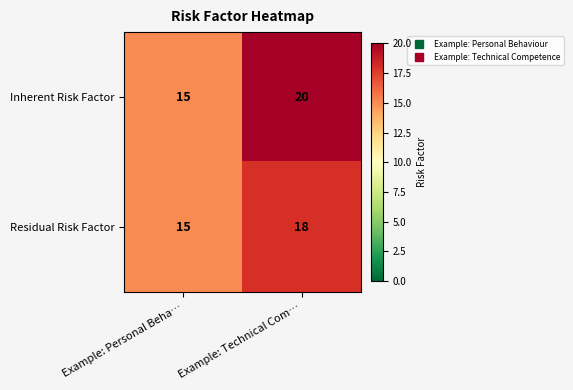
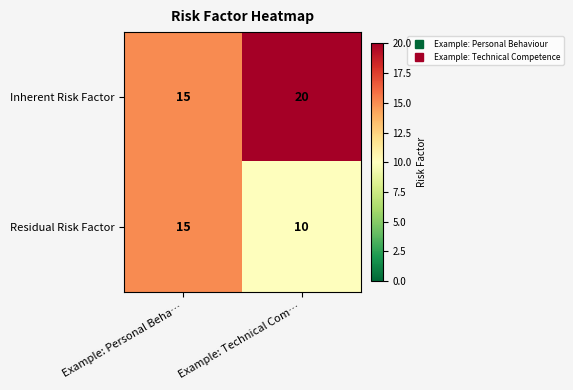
  {
    "Inherent Risk Factor": {
      "Example: Personal Beha…": 15,
      "Example: Technical Com…": 20
    },
    "Residual Risk Factor": {
      "Example: Personal Beha…": 15,
-     "Example: Technical Com…": 18
+     "Example: Technical Com…": 10
    }
  }
